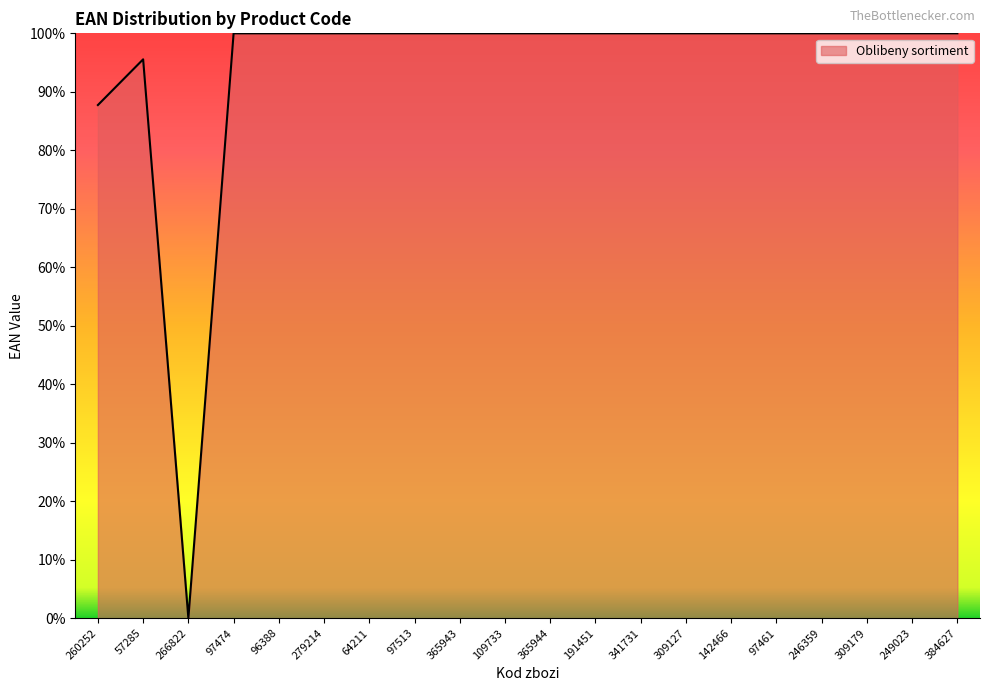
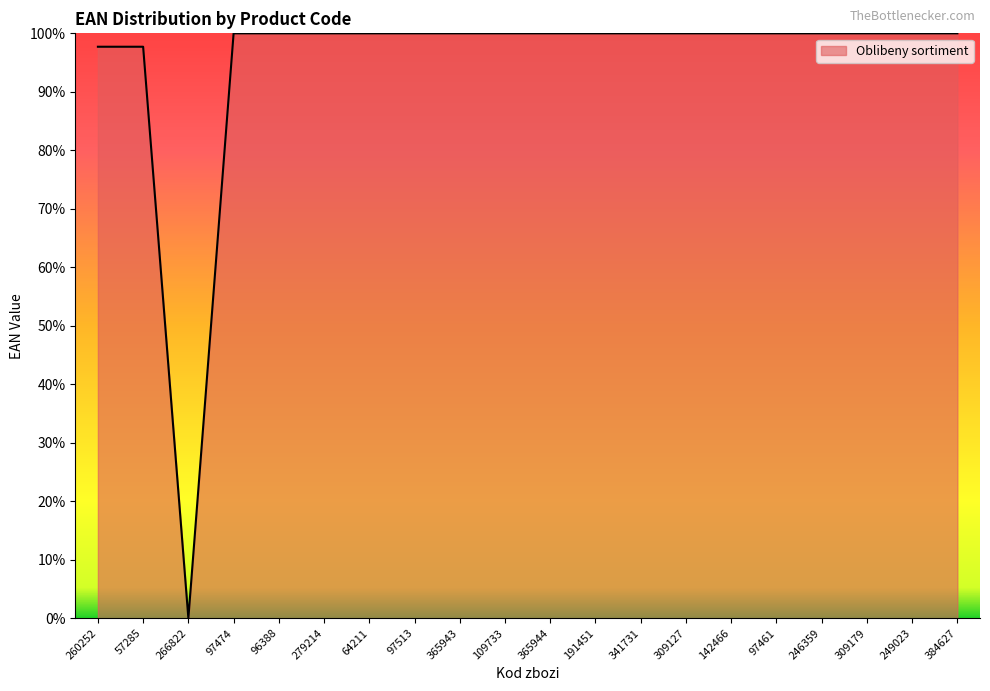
  {
-   "260252": "88%",
-   "57285": "96%",
+   "260252": "98%",
+   "57285": "98%",
    "266822": "0%",
    "97474": "100%",
    "96388": "100%",
    "279214": "100%",
    "64211": "100%",
    "97513": "100%",
    "365943": "100%",
    "109733": "100%",
    "365944": "100%",
    "191451": "100%",
    "341731": "100%",
    "309127": "100%",
    "142466": "100%",
    "97461": "100%",
    "246359": "100%",
    "309179": "100%",
    "249023": "100%",
    "384627": "100%"
  }
